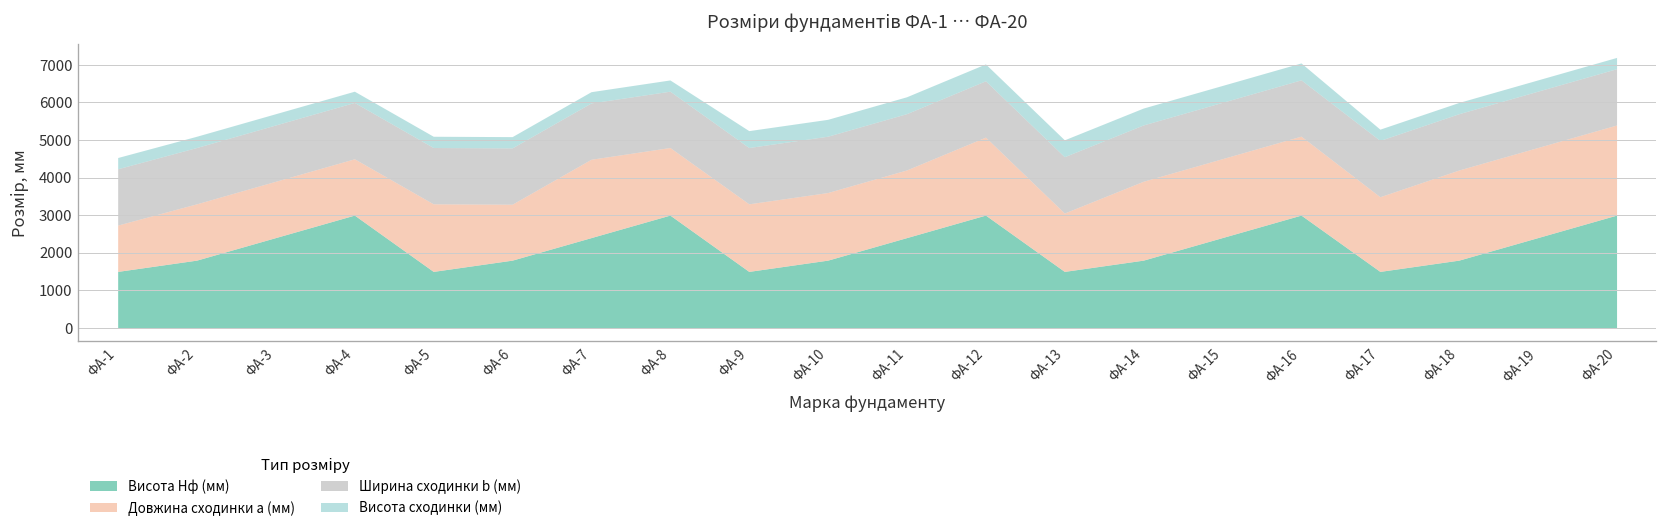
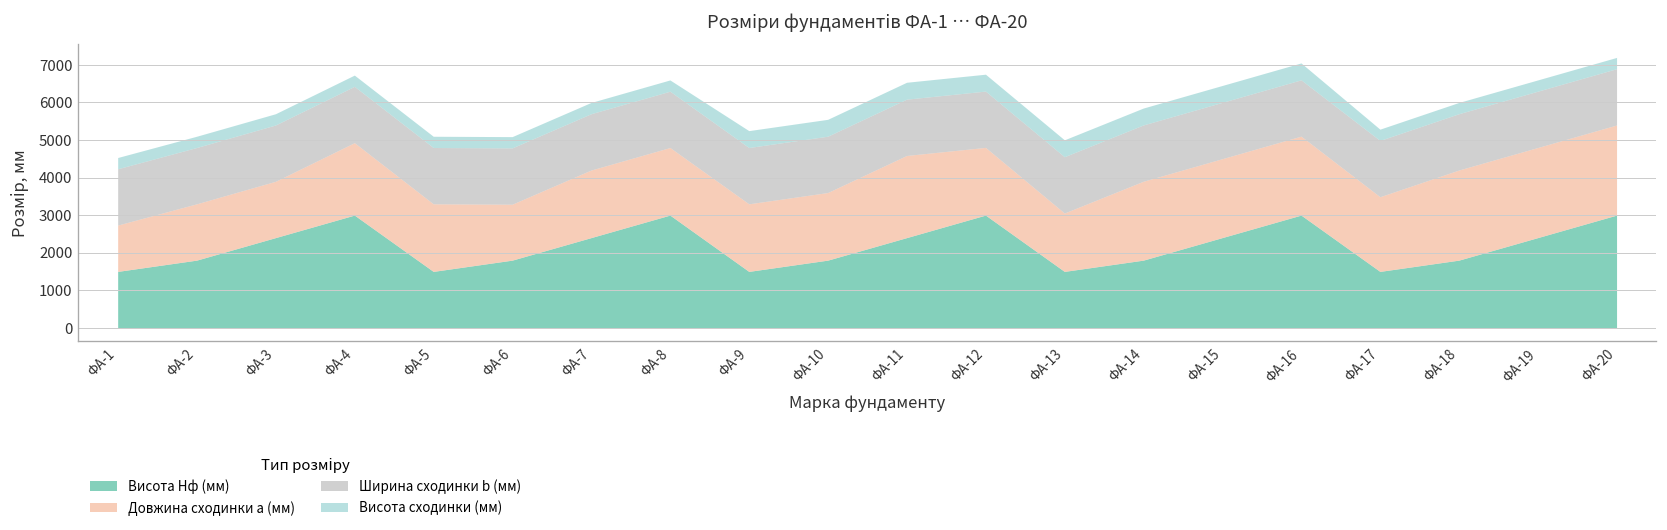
  {
    "Довжина сходинки a (мм)": {
      "ФА-1": 1200,
      "ФА-2": 1500,
      "ФА-3": 1500,
-     "ФА-4": 1500,
+     "ФА-4": 1900,
      "ФА-5": 1800,
      "ФА-6": 1500,
-     "ФА-7": 2100,
+     "ФА-7": 1800,
      "ФА-8": 1800,
      "ФА-9": 1800,
      "ФА-10": 1800,
-     "ФА-11": 1800,
-     "ФА-12": 2100,
+     "ФА-11": 2200,
+     "ФА-12": 1800,
      "ФА-13": 1600,
      "ФА-14": 2100,
      "ФА-15": 2100,
      "ФА-16": 2100,
      "ФА-17": 2000,
      "ФА-18": 2400,
      "ФА-19": 2400,
      "ФА-20": 2400
    }
  }
